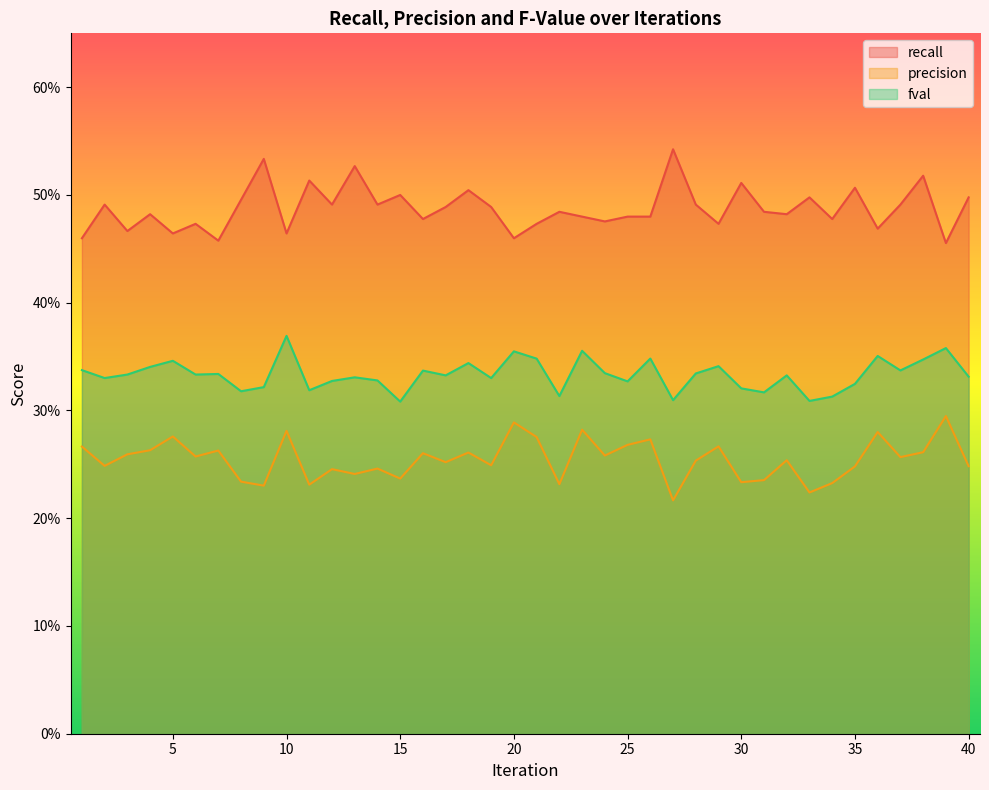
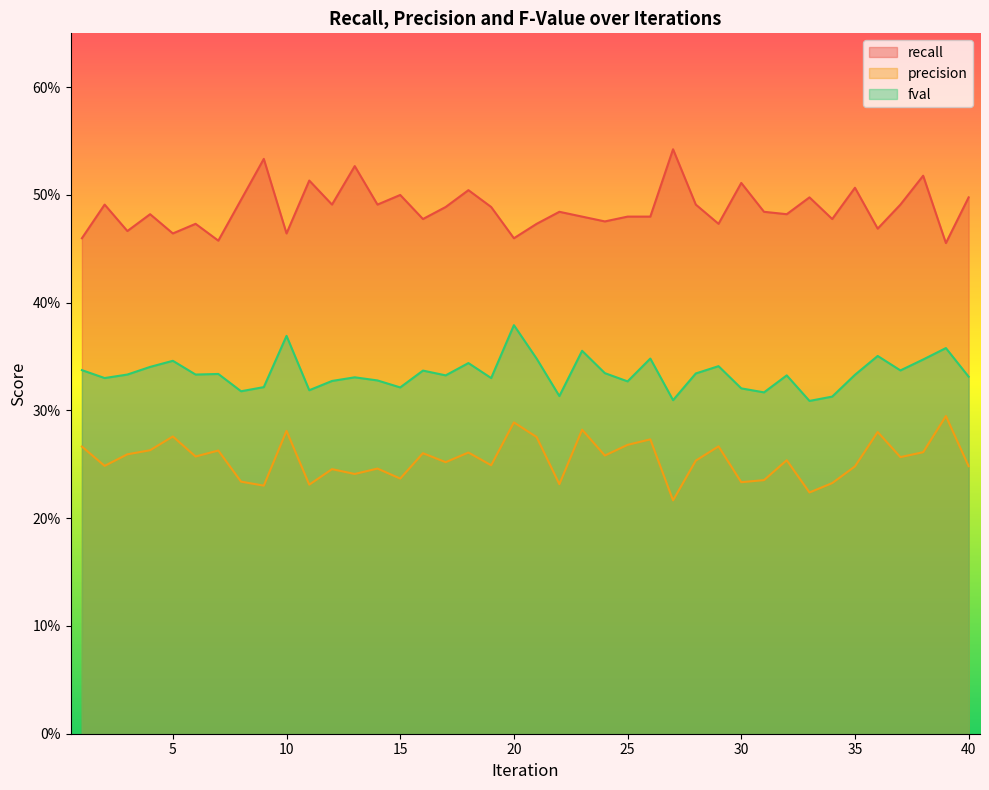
  {
    "fval": {
      "5": "34.6%",
      "10": "36.9%",
-     "15": "30.8%",
-     "20": "35.5%",
+     "15": "32.1%",
+     "20": "37.9%",
      "25": "32.7%",
      "30": "32.1%",
-     "35": "32.5%",
+     "35": "33.3%",
      "40": "33.1%"
    }
  }
